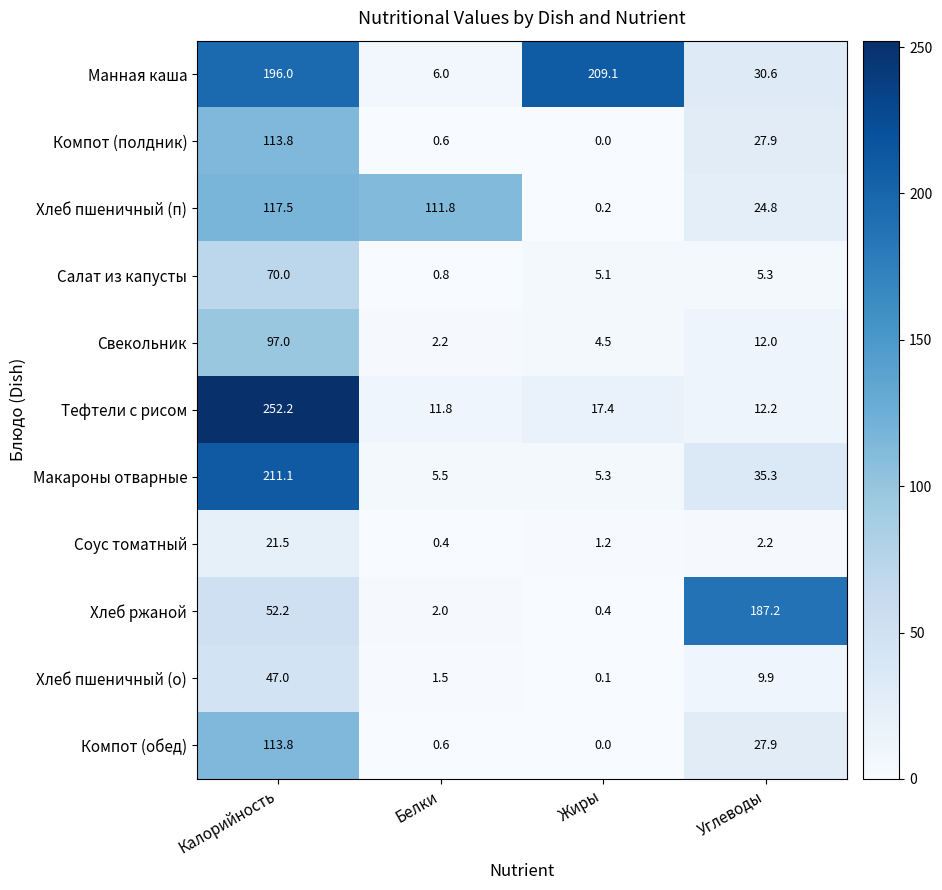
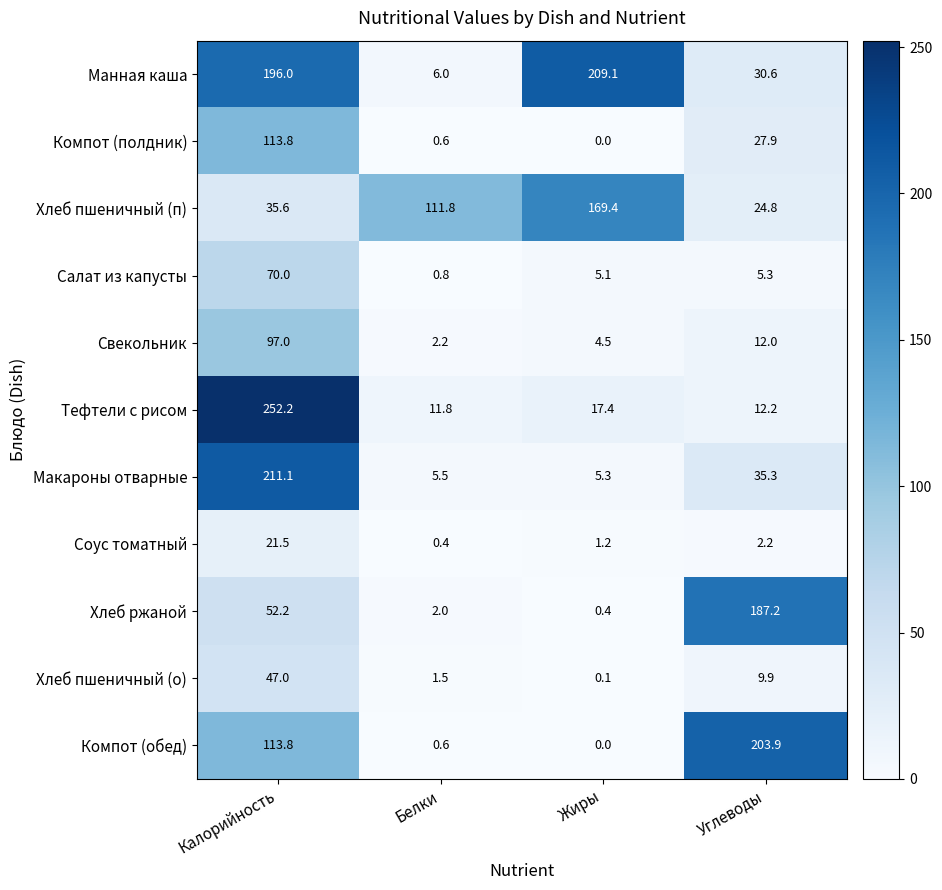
  {
    "Манная каша": {
      "Калорийность": 196.0,
      "Белки": 6.0,
      "Жиры": 209.1,
      "Углеводы": 30.6
    },
    "Компот (полдник)": {
      "Калорийность": 113.8,
      "Белки": 0.6,
      "Жиры": 0.0,
      "Углеводы": 27.9
    },
    "Хлеб пшеничный (п)": {
-     "Калорийность": 117.5,
+     "Калорийность": 35.6,
      "Белки": 111.8,
-     "Жиры": 0.2,
+     "Жиры": 169.4,
      "Углеводы": 24.8
    },
    "Салат из капусты": {
      "Калорийность": 70.0,
      "Белки": 0.8,
      "Жиры": 5.1,
      "Углеводы": 5.3
    },
    "Свекольник": {
      "Калорийность": 97.0,
      "Белки": 2.2,
      "Жиры": 4.5,
      "Углеводы": 12.0
    },
    "Тефтели с рисом": {
      "Калорийность": 252.2,
      "Белки": 11.8,
      "Жиры": 17.4,
      "Углеводы": 12.2
    },
    "Макароны отварные": {
      "Калорийность": 211.1,
      "Белки": 5.5,
      "Жиры": 5.3,
      "Углеводы": 35.3
    },
    "Соус томатный": {
      "Калорийность": 21.5,
      "Белки": 0.4,
      "Жиры": 1.2,
      "Углеводы": 2.2
    },
    "Хлеб ржаной": {
      "Калорийность": 52.2,
      "Белки": 2.0,
      "Жиры": 0.4,
      "Углеводы": 187.2
    },
    "Хлеб пшеничный (о)": {
      "Калорийность": 47.0,
      "Белки": 1.5,
      "Жиры": 0.1,
      "Углеводы": 9.9
    },
    "Компот (обед)": {
      "Калорийность": 113.8,
      "Белки": 0.6,
      "Жиры": 0.0,
-     "Углеводы": 27.9
+     "Углеводы": 203.9
    }
  }
